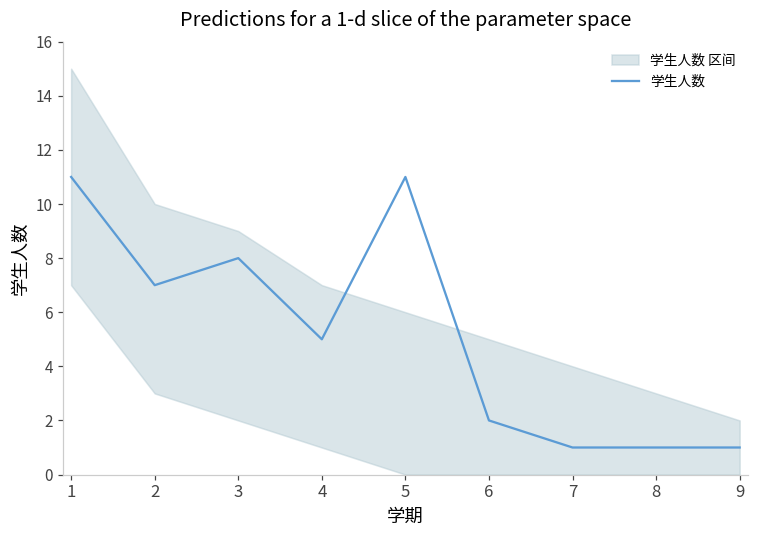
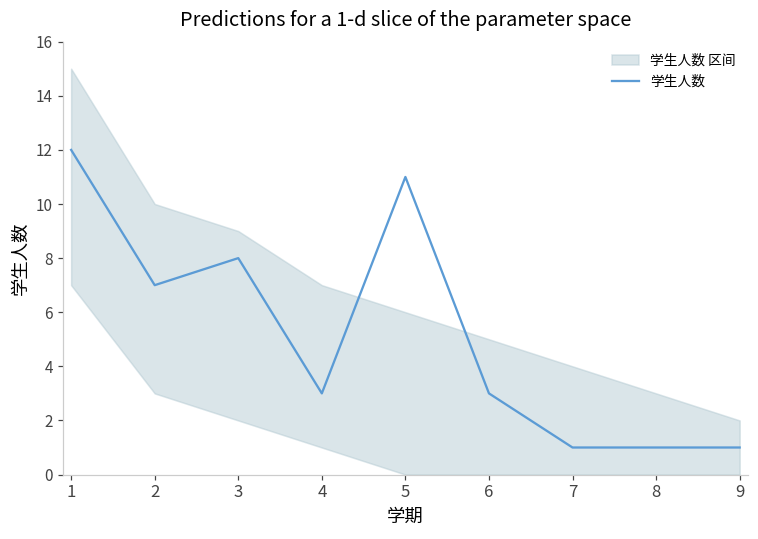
  {
    "学生人数": {
-     "1": 11,
+     "1": 12,
      "2": 7,
      "3": 8,
-     "4": 5,
+     "4": 3,
      "5": 11,
-     "6": 2,
+     "6": 3,
      "7": 1,
      "8": 1,
      "9": 1
    }
  }
